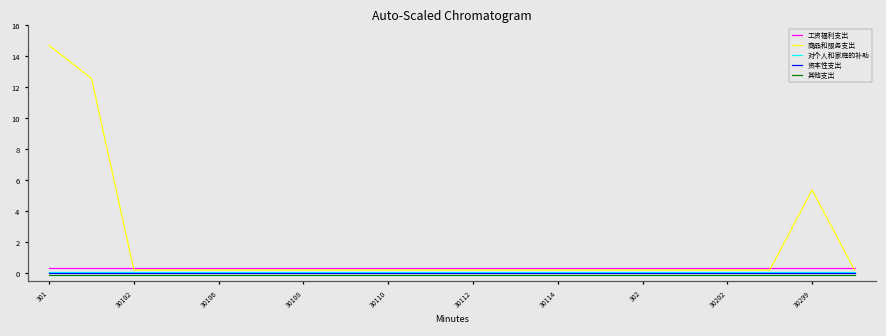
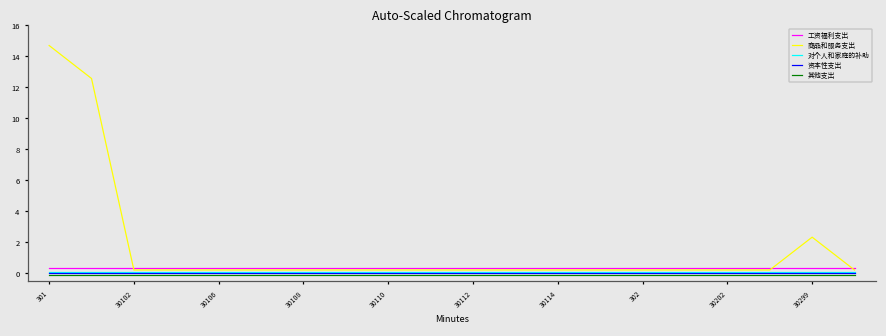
  {
    "工资福利支出": {
      "301": 0.3,
      "30299": 0.3
    },
    "商品和服务支出": {
      "301": 14.7,
-     "30299": 5.4
+     "30299": 2.3
    }
  }
